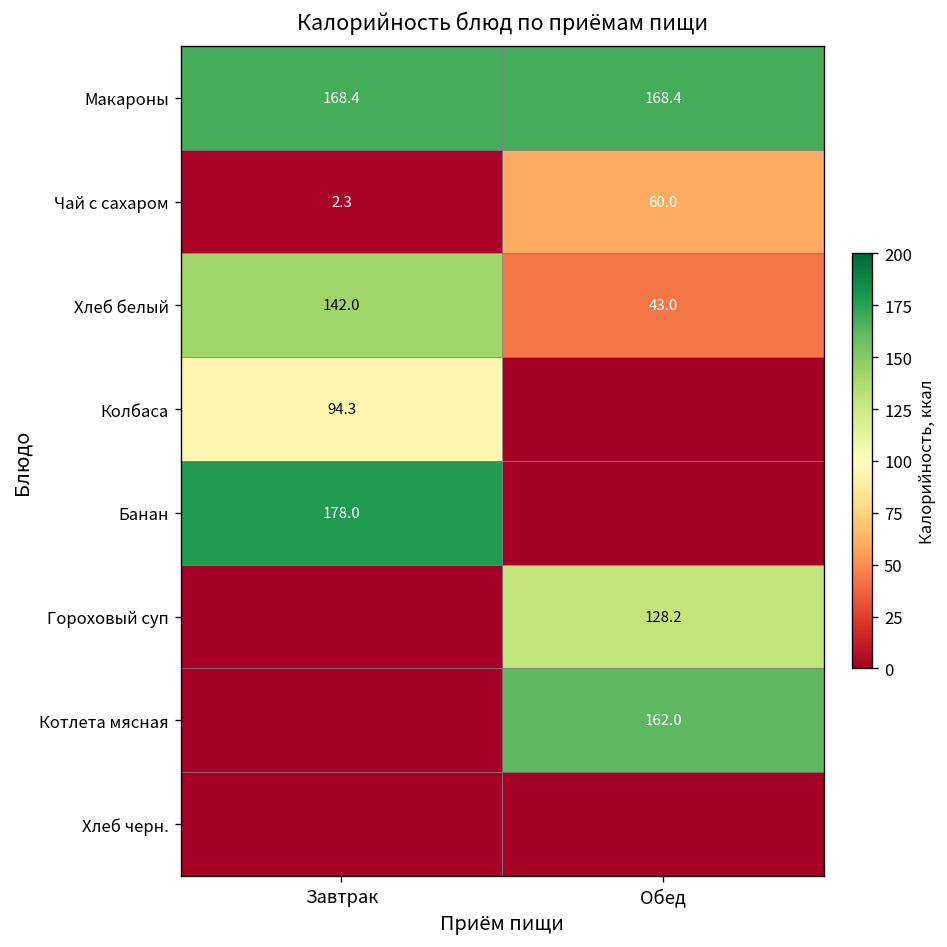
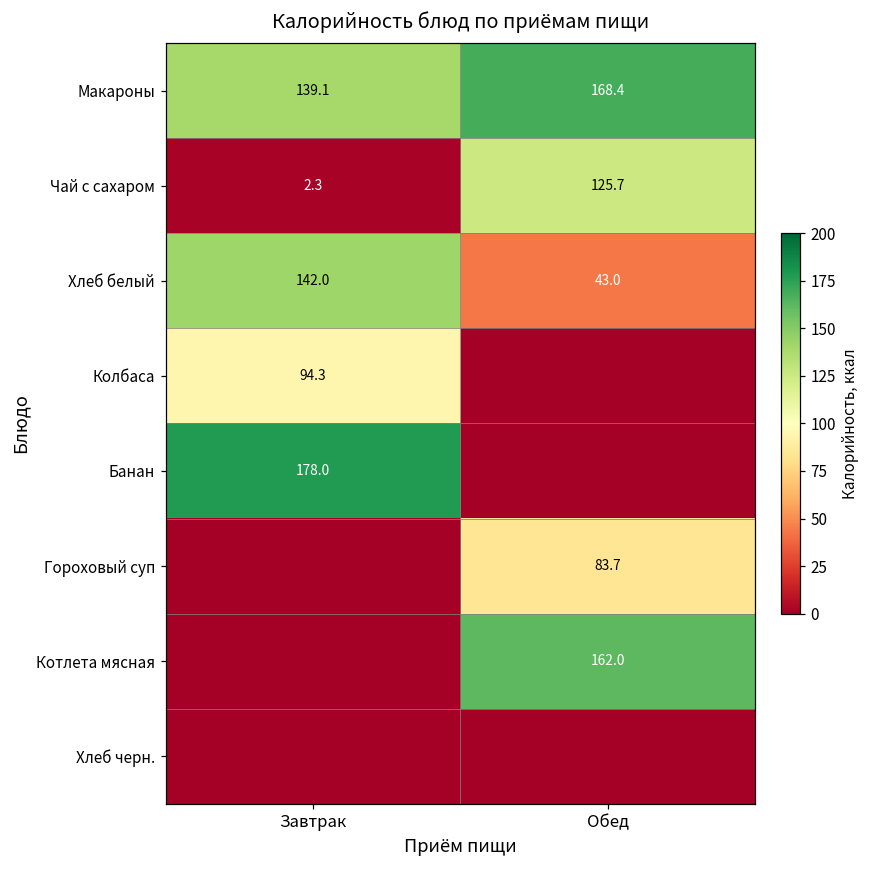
  {
    "Макароны": {
-     "Завтрак": 168.4,
+     "Завтрак": 139.1,
      "Обед": 168.4
    },
    "Чай с сахаром": {
      "Завтрак": 2.3,
-     "Обед": 60.0
+     "Обед": 125.7
    },
    "Хлеб белый": {
      "Завтрак": 142.0,
      "Обед": 43.0
    },
    "Колбаса": {
      "Завтрак": 94.3
    },
    "Банан": {
      "Завтрак": 178.0
    },
    "Гороховый суп": {
-     "Обед": 128.2
+     "Обед": 83.7
    },
    "Котлета мясная": {
      "Обед": 162.0
    }
  }
